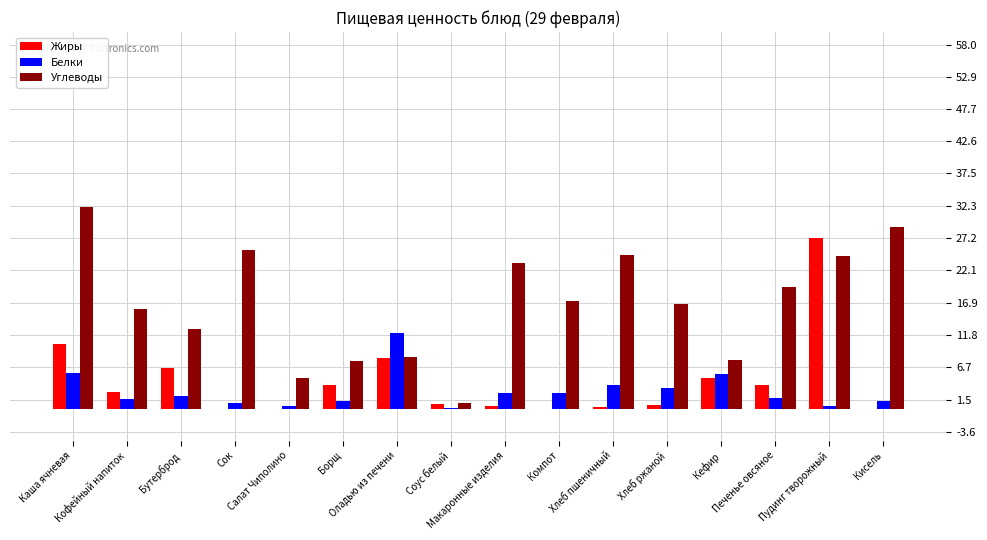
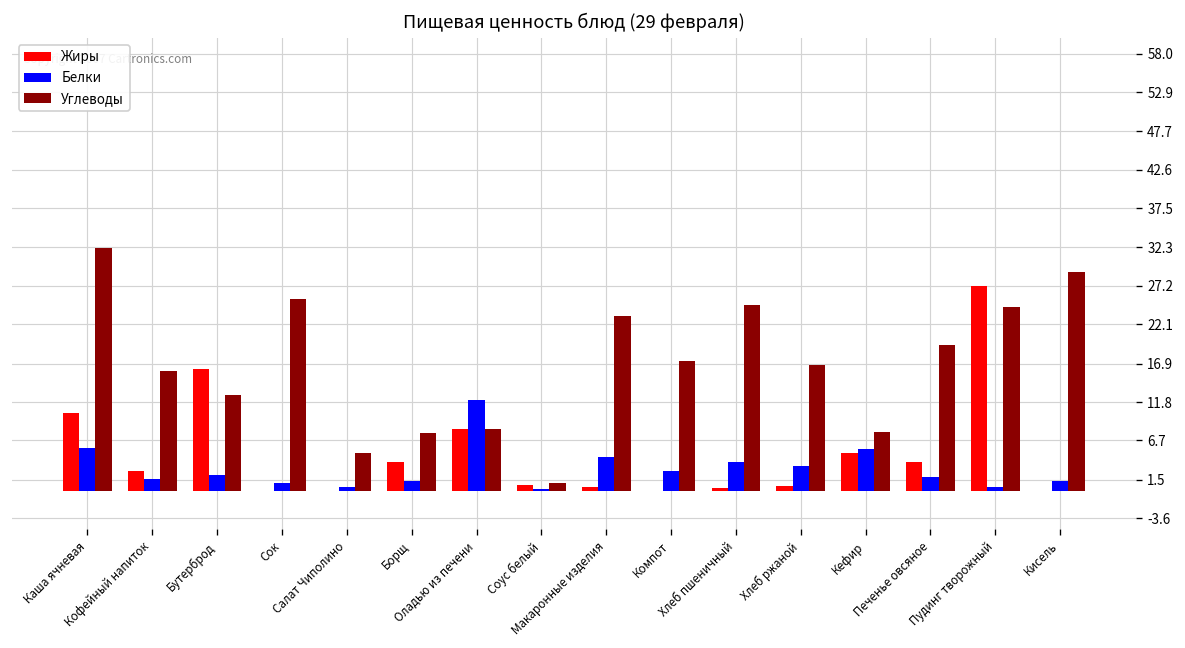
  {
    "Жиры": {
      "Каша ячневая": 10,
      "Кофейный напиток": 3,
-     "Бутерброд": 7,
+     "Бутерброд": 16,
      "Сок": 0,
      "Салат Чиполино": 0,
      "Борщ": 4,
      "Оладью из печени": 8,
      "Соус белый": 1,
      "Макаронные изделия": 1,
      "Компот": 0,
      "Хлеб пшеничный": 0,
      "Хлеб ржаной": 1,
      "Кефир": 5,
      "Печенье овсяное": 4,
      "Пудинг творожный": 27,
      "Кисель": 0
    },
    "Белки": {
      "Каша ячневая": 6,
      "Кофейный напиток": 2,
      "Бутерброд": 2,
      "Сок": 1,
      "Салат Чиполино": 0,
      "Борщ": 1,
      "Оладью из печени": 12,
-     "Макаронные изделия": 3,
+     "Макаронные изделия": 5,
      "Компот": 3,
      "Хлеб пшеничный": 4,
      "Хлеб ржаной": 3,
      "Кефир": 6,
      "Печенье овсяное": 2,
      "Пудинг творожный": 1,
      "Кисель": 1
    },
    "Углеводы": {
      "Каша ячневая": 32,
      "Кофейный напиток": 16,
      "Бутерброд": 13,
      "Сок": 25,
      "Салат Чиполино": 5,
      "Борщ": 8,
      "Оладью из печени": 8,
      "Соус белый": 1,
      "Макаронные изделия": 23,
      "Компот": 17,
      "Хлеб пшеничный": 25,
      "Хлеб ржаной": 17,
      "Кефир": 8,
      "Печенье овсяное": 19,
      "Пудинг творожный": 24,
      "Кисель": 29
    }
  }
